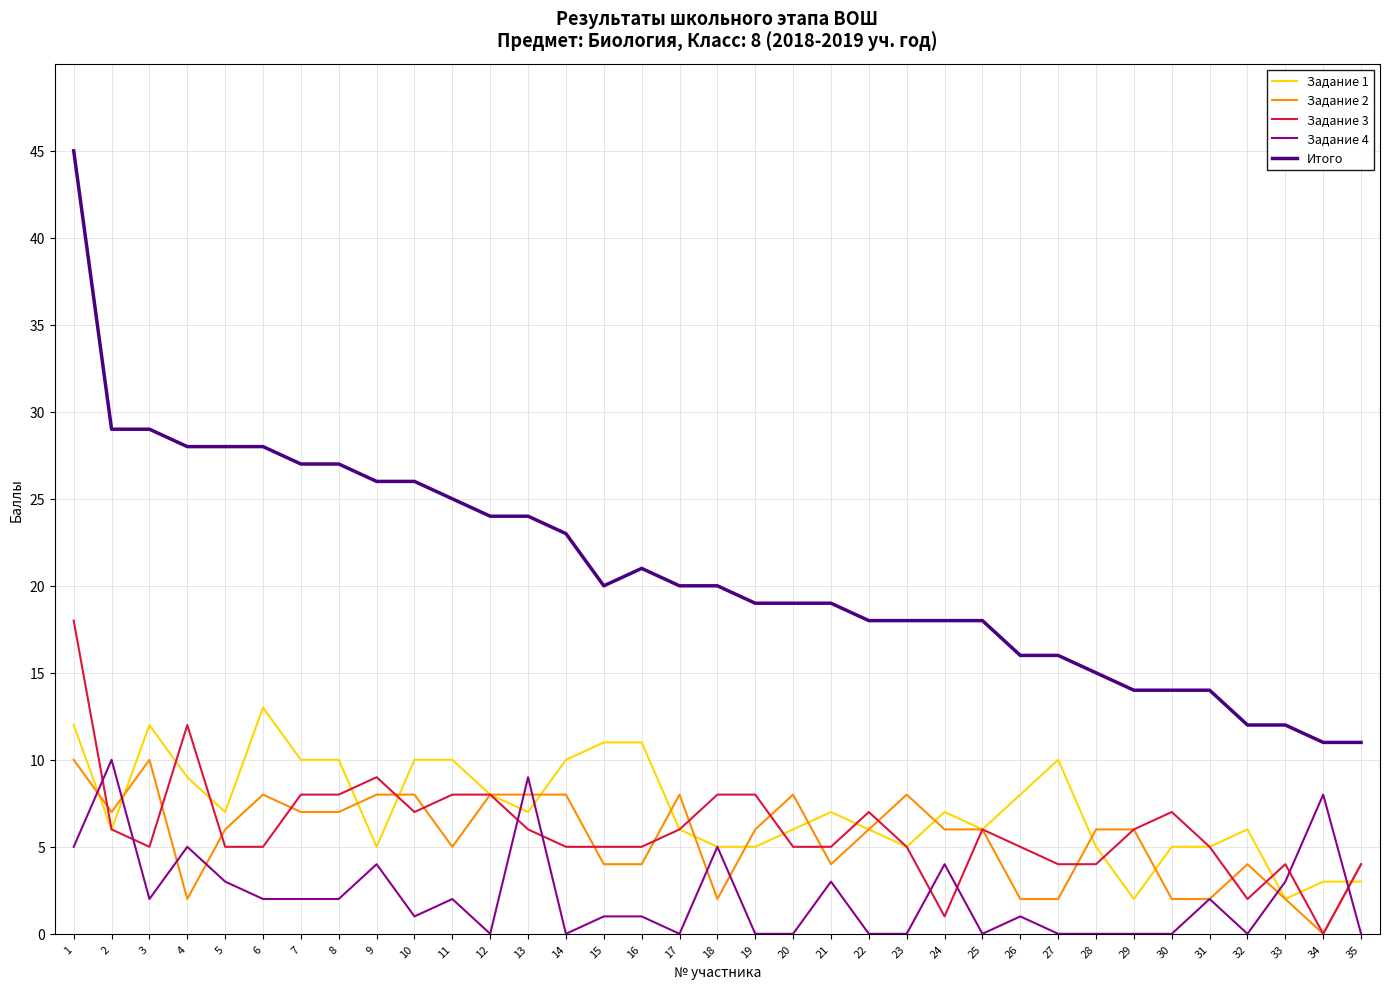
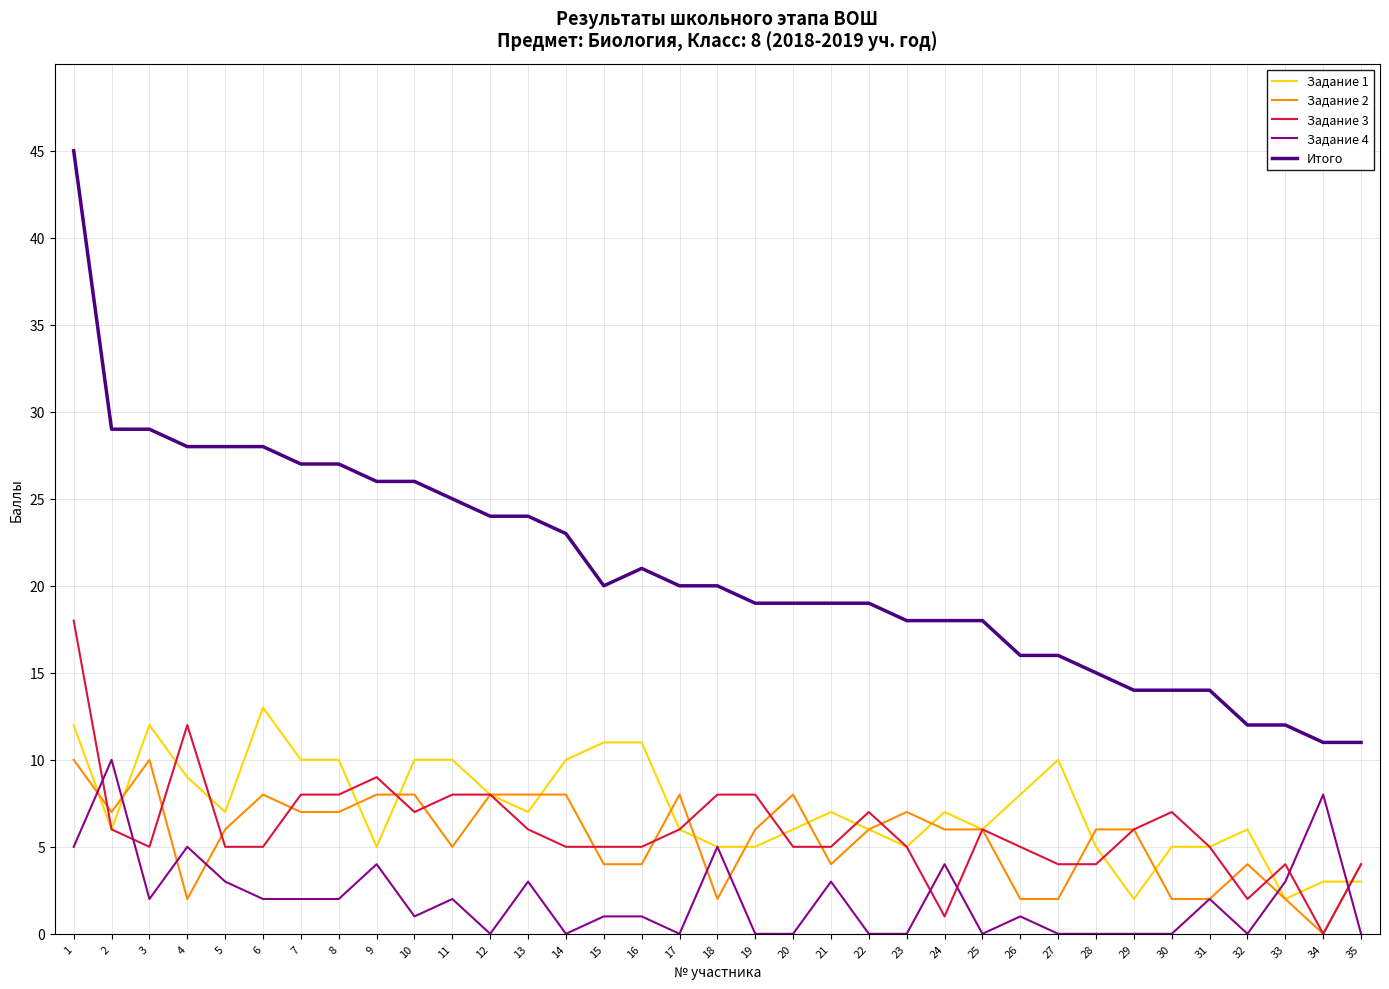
  {
    "Задание 1": {
      "1": 12,
      "3": 12,
      "4": 9,
      "5": 7,
      "6": 13,
      "7": 10,
      "8": 10,
      "9": 5,
      "10": 10,
      "11": 10,
      "13": 7,
      "14": 10,
      "15": 11,
      "16": 11,
      "19": 5,
      "20": 6,
      "21": 7,
      "24": 7,
      "26": 8,
      "27": 10,
      "28": 5,
      "29": 2,
      "30": 5,
      "32": 6,
      "34": 3,
      "35": 3
    },
    "Задание 2": {
      "1": 10,
      "2": 7,
      "3": 10,
      "4": 2,
      "5": 6,
      "6": 8,
      "7": 7,
      "8": 7,
      "9": 8,
      "10": 8,
      "11": 5,
      "13": 8,
      "14": 8,
      "15": 4,
      "16": 4,
      "17": 8,
      "18": 2,
      "19": 6,
      "20": 8,
      "21": 4,
-     "23": 8,
+     "23": 7,
      "24": 6,
      "26": 2,
      "27": 2,
      "28": 6,
      "30": 2,
      "32": 4
    },
    "Задание 3": {
      "1": 18,
      "3": 5,
      "4": 12,
      "5": 5,
      "6": 5,
      "7": 8,
      "8": 8,
      "9": 9,
      "10": 7,
      "11": 8,
      "13": 6,
      "14": 5,
      "15": 5,
      "16": 5,
      "18": 8,
      "19": 8,
      "20": 5,
      "21": 5,
      "22": 7,
      "24": 1,
      "26": 5,
      "27": 4,
      "28": 4,
      "30": 7,
      "32": 2,
      "33": 4
    },
    "Задание 4": {
      "1": 5,
      "2": 10,
      "3": 2,
      "4": 5,
      "5": 3,
      "6": 2,
      "7": 2,
      "8": 2,
      "9": 4,
      "10": 1,
      "11": 2,
      "12": 0,
-     "13": 9,
+     "13": 3,
      "14": 0,
      "15": 1,
      "16": 1,
      "17": 0,
      "19": 0,
      "20": 0,
      "21": 3,
      "22": 0,
      "23": 0,
      "24": 4,
      "25": 0,
      "26": 1,
      "27": 0,
      "28": 0,
      "29": 0,
      "30": 0,
      "32": 0,
      "33": 3,
      "34": 8,
      "35": 0
    },
    "Итого": {
      "1": 45,
      "2": 29,
      "3": 29,
      "4": 28,
      "5": 28,
      "6": 28,
      "7": 27,
      "8": 27,
      "9": 26,
      "10": 26,
      "11": 25,
      "12": 24,
      "13": 24,
      "14": 23,
      "15": 20,
      "16": 21,
      "17": 20,
      "18": 20,
      "19": 19,
      "20": 19,
      "21": 19,
-     "22": 18,
+     "22": 19,
      "23": 18,
      "24": 18,
      "25": 18,
      "26": 16,
      "27": 16,
      "28": 15,
      "29": 14,
      "30": 14,
      "31": 14,
      "32": 12,
      "33": 12,
      "34": 11,
      "35": 11
    }
  }
